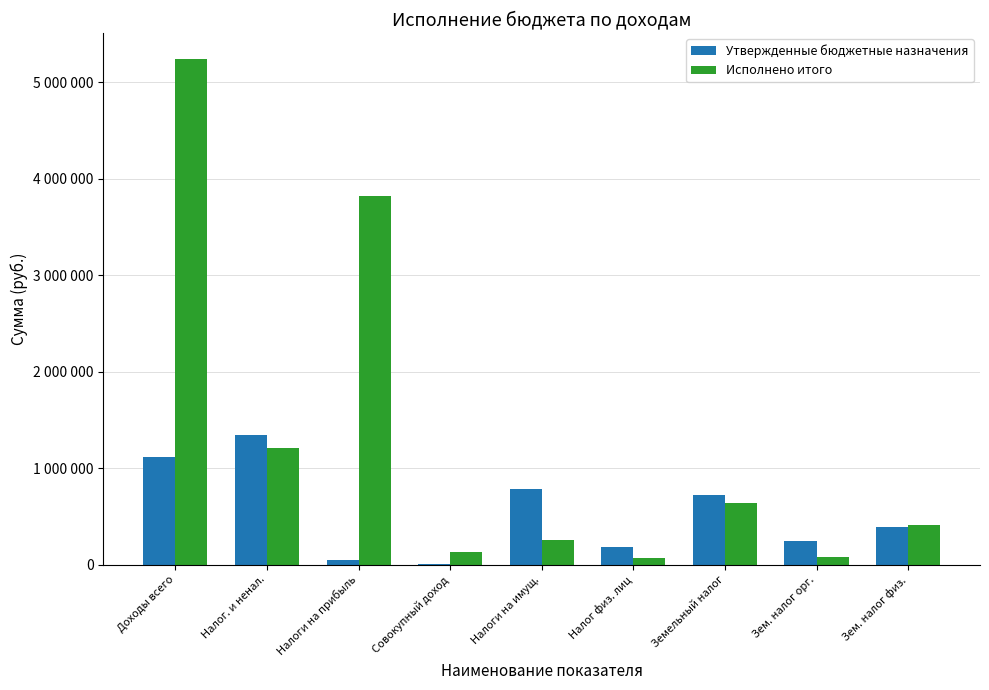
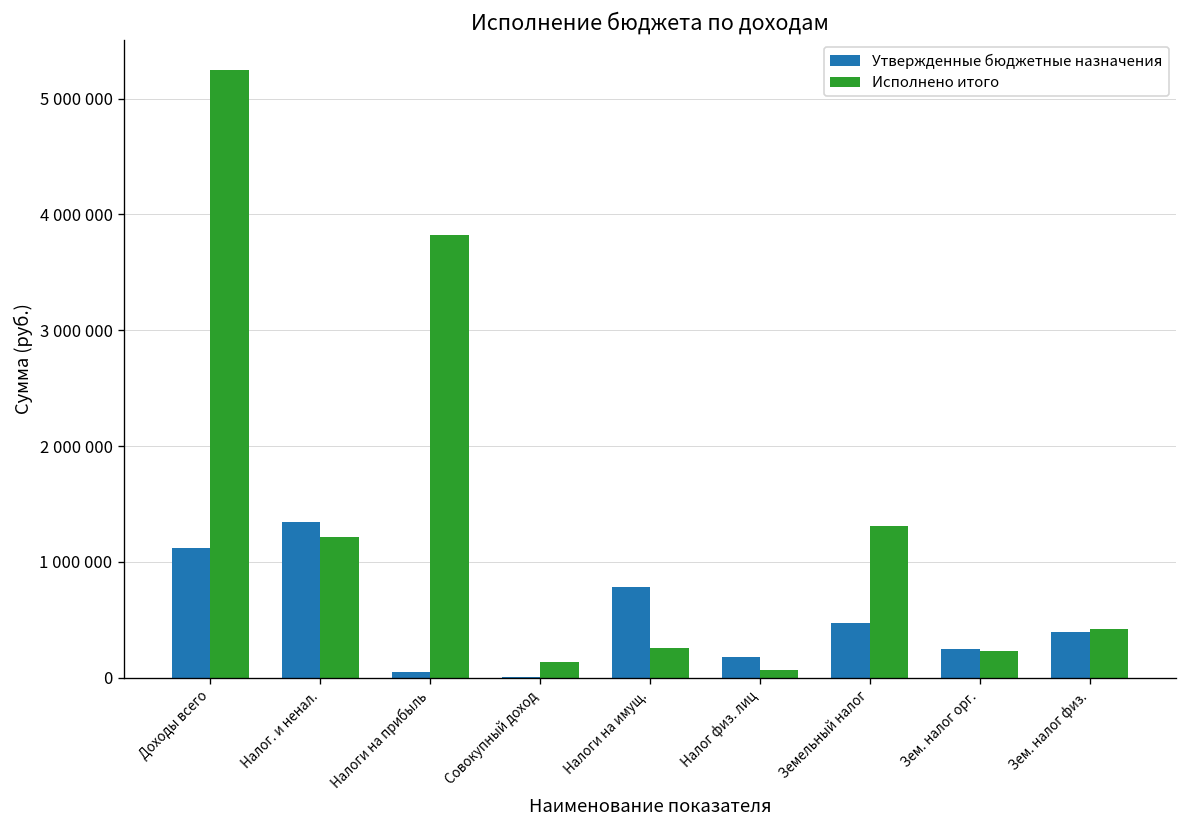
  {
    "Утвержденные бюджетные назначения": {
      "Доходы всего": 1100000,
      "Налог. и ненал.": 1300000,
      "Налоги на прибыль": 100000,
      "Налоги на имущ.": 800000,
      "Налог физ. лиц": 200000,
-     "Земельный налог": 700000,
+     "Земельный налог": 500000,
      "Зем. налог орг.": 200000,
      "Зем. налог физ.": 400000
    },
    "Исполнено итого": {
      "Доходы всего": 5200000,
      "Налог. и ненал.": 1200000,
      "Налоги на прибыль": 3800000,
      "Совокупный доход": 100000,
      "Налоги на имущ.": 300000,
      "Налог физ. лиц": 100000,
-     "Земельный налог": 600000,
-     "Зем. налог орг.": 100000,
+     "Земельный налог": 1300000,
+     "Зем. налог орг.": 200000,
      "Зем. налог физ.": 400000
    }
  }
